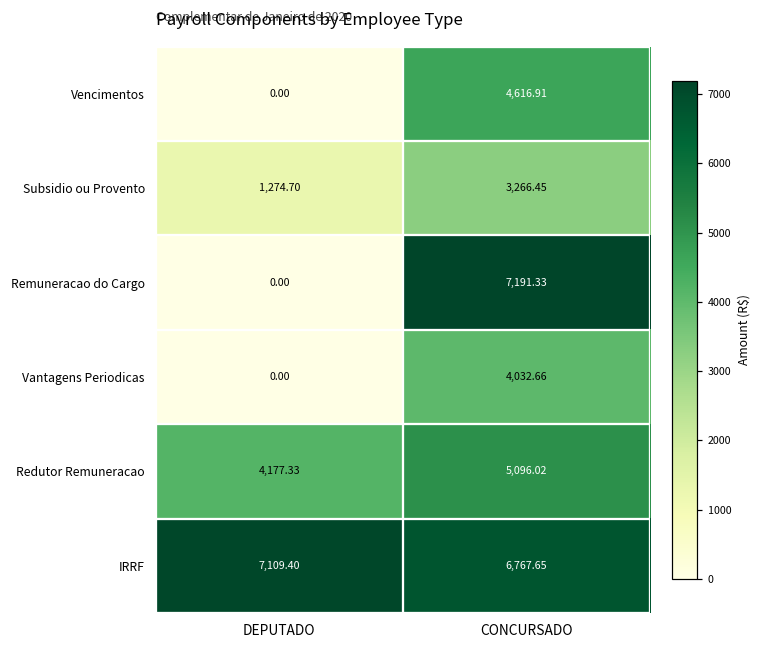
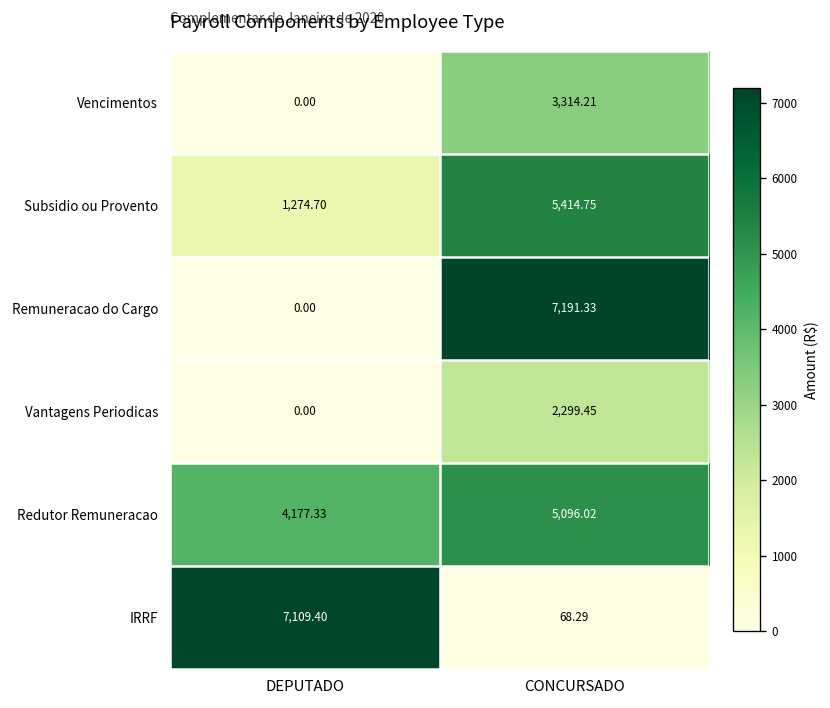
  {
    "Vencimentos": {
      "DEPUTADO": "0.00",
-     "CONCURSADO": "4,616.91"
+     "CONCURSADO": "3,314.21"
    },
    "Subsidio ou Provento": {
      "DEPUTADO": "1,274.70",
-     "CONCURSADO": "3,266.45"
+     "CONCURSADO": "5,414.75"
    },
    "Remuneracao do Cargo": {
      "DEPUTADO": "0.00",
      "CONCURSADO": "7,191.33"
    },
    "Vantagens Periodicas": {
      "DEPUTADO": "0.00",
-     "CONCURSADO": "4,032.66"
+     "CONCURSADO": "2,299.45"
    },
    "Redutor Remuneracao": {
      "DEPUTADO": "4,177.33",
      "CONCURSADO": "5,096.02"
    },
    "IRRF": {
      "DEPUTADO": "7,109.40",
-     "CONCURSADO": "6,767.65"
+     "CONCURSADO": "68.29"
    }
  }
